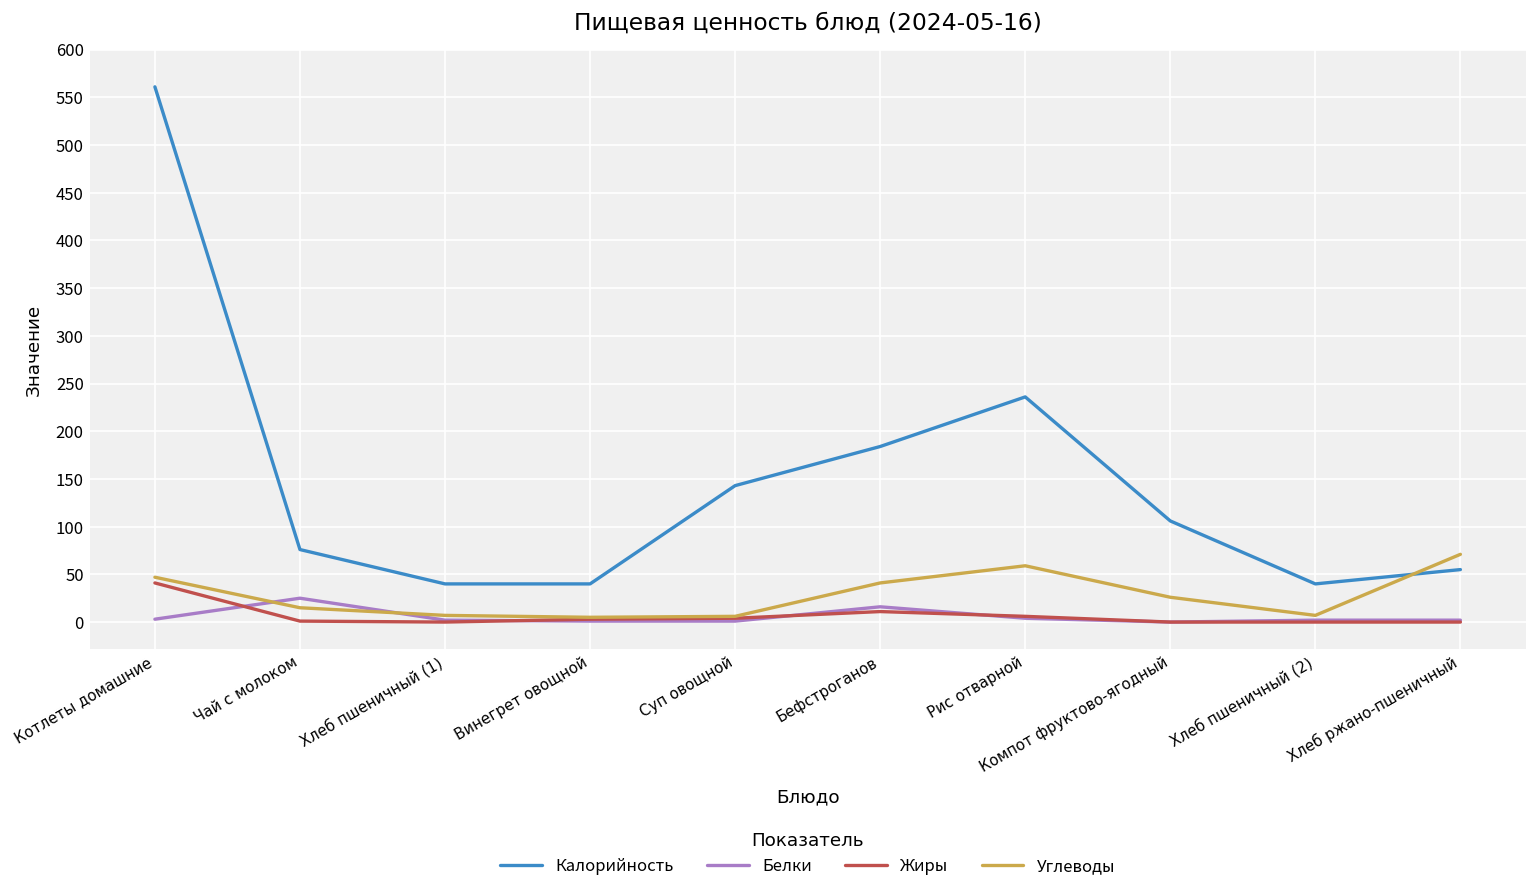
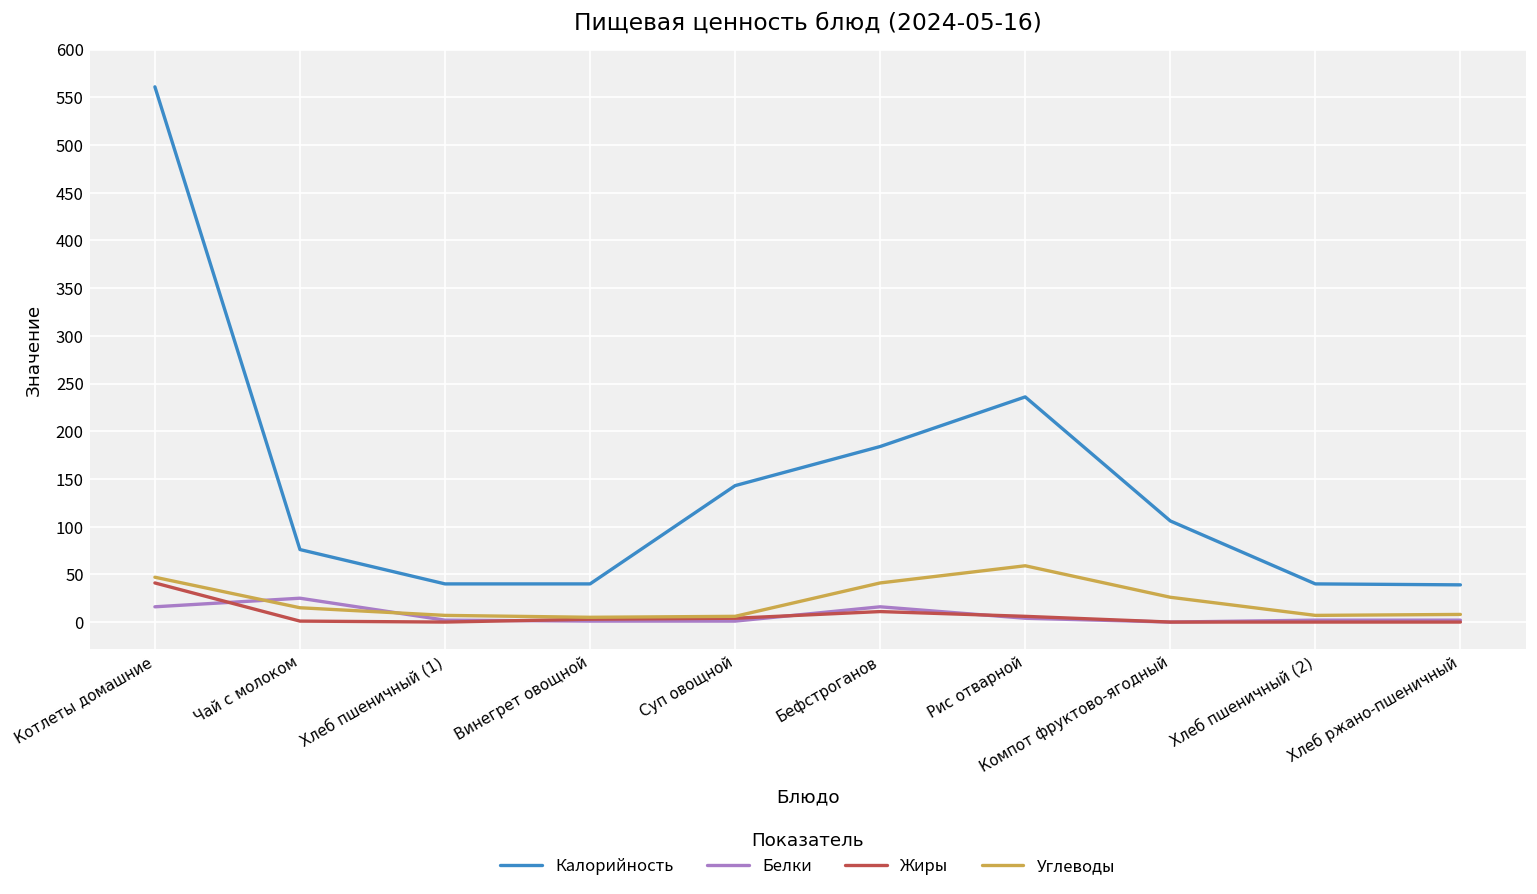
  {
    "Калорийность": {
      "Котлеты домашние": 560,
      "Чай с молоком": 80,
      "Хлеб пшеничный (1)": 40,
      "Винегрет овощной": 40,
      "Суп овощной": 140,
      "Бефстроганов": 180,
      "Рис отварной": 240,
      "Компот фруктово-ягодный": 110,
      "Хлеб пшеничный (2)": 40,
-     "Хлеб ржано-пшеничный": 60
+     "Хлеб ржано-пшеничный": 40
    },
    "Белки": {
-     "Котлеты домашние": 0,
+     "Котлеты домашние": 20,
      "Чай с молоком": 30,
      "Бефстроганов": 20
    },
    "Жиры": {
      "Котлеты домашние": 40,
      "Чай с молоком": 0,
      "Бефстроганов": 10
    },
    "Углеводы": {
      "Котлеты домашние": 50,
      "Чай с молоком": 20,
      "Хлеб пшеничный (1)": 10,
      "Бефстроганов": 40,
      "Рис отварной": 60,
      "Компот фруктово-ягодный": 30,
      "Хлеб пшеничный (2)": 10,
-     "Хлеб ржано-пшеничный": 70
+     "Хлеб ржано-пшеничный": 10
    }
  }
